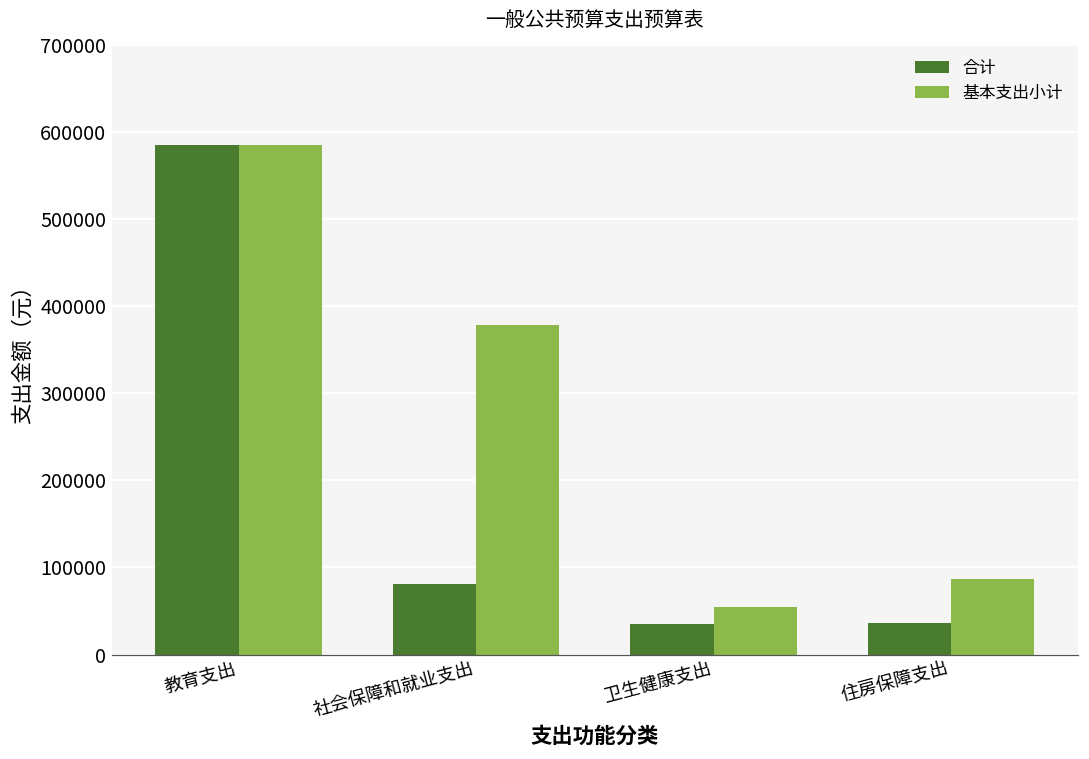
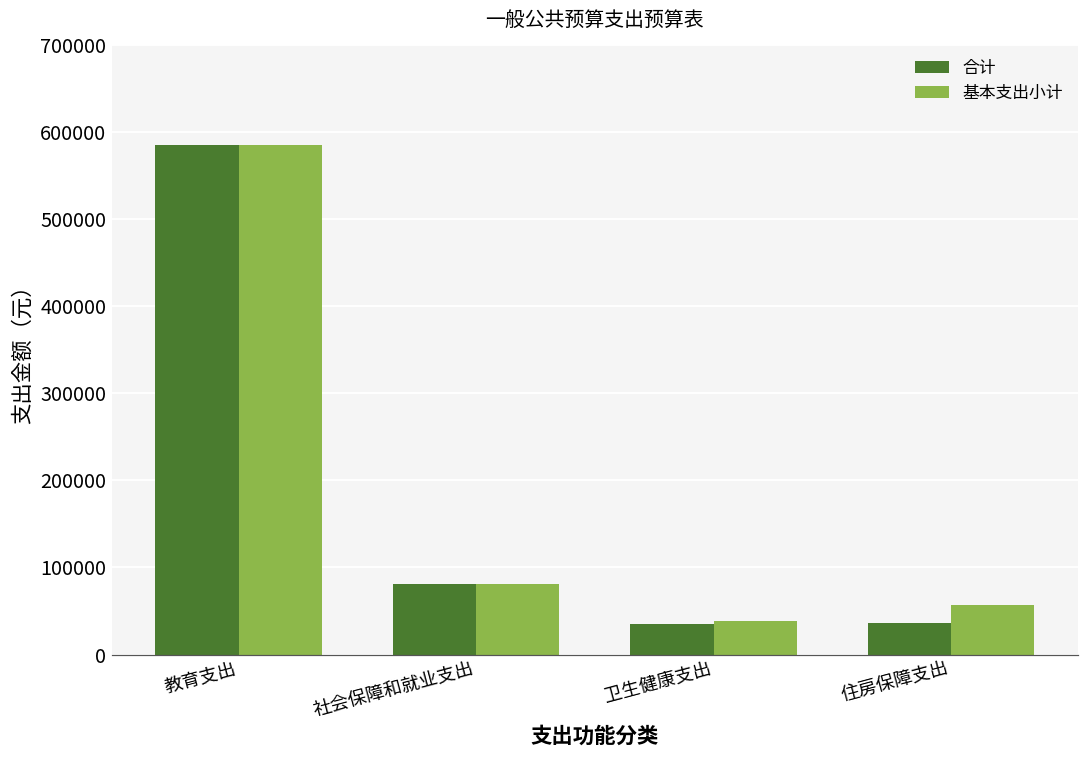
  {
    "合计": {
      "教育支出": 590000,
      "社会保障和就业支出": 80000,
      "卫生健康支出": 40000,
      "住房保障支出": 40000
    },
    "基本支出小计": {
      "教育支出": 590000,
-     "社会保障和就业支出": 380000,
-     "卫生健康支出": 50000,
-     "住房保障支出": 90000
+     "社会保障和就业支出": 80000,
+     "卫生健康支出": 40000,
+     "住房保障支出": 60000
    }
  }
